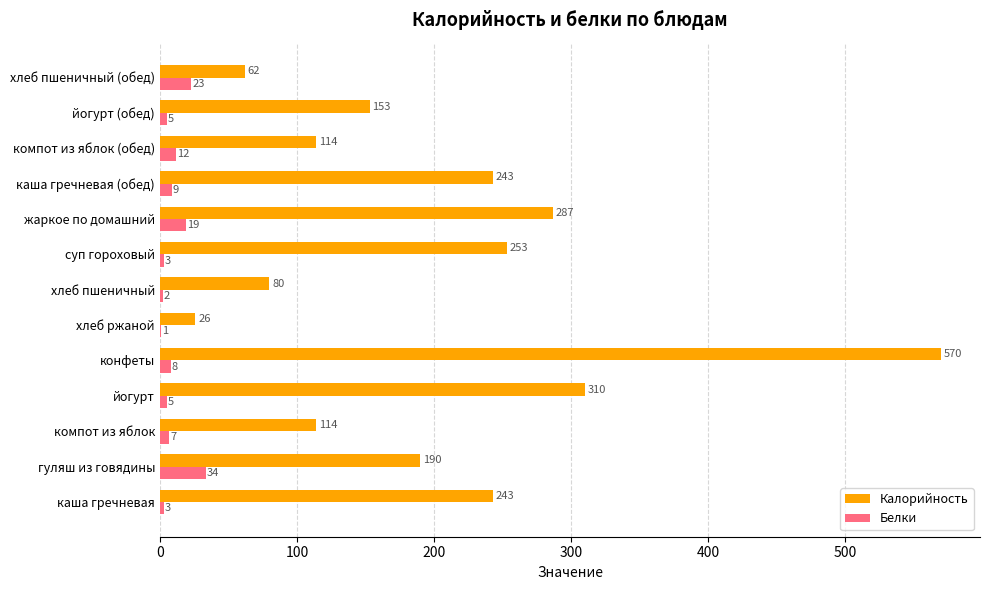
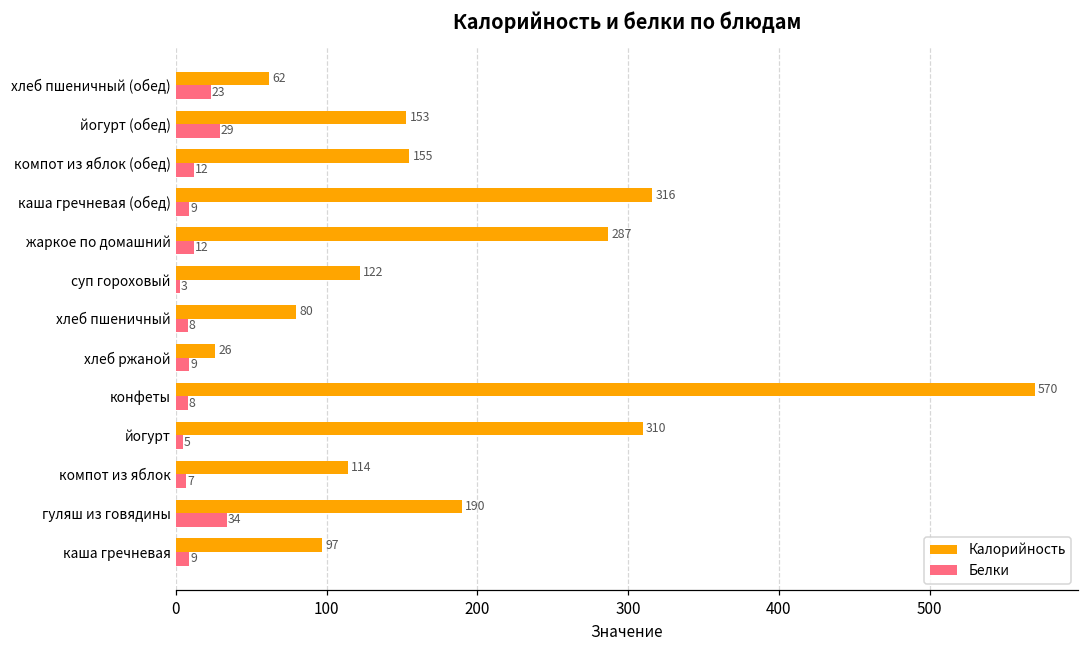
  {
    "Калорийность": {
      "хлеб пшеничный (обед)": 62,
      "йогурт (обед)": 153,
-     "компот из яблок (обед)": 114,
-     "каша гречневая (обед)": 243,
+     "компот из яблок (обед)": 155,
+     "каша гречневая (обед)": 316,
      "жаркое по домашний": 287,
-     "суп гороховый": 253,
+     "суп гороховый": 122,
      "хлеб пшеничный": 80,
      "хлеб ржаной": 26,
      "конфеты": 570,
      "йогурт": 310,
      "компот из яблок": 114,
      "гуляш из говядины": 190,
-     "каша гречневая": 243
+     "каша гречневая": 97
    },
    "Белки": {
      "хлеб пшеничный (обед)": 23,
-     "йогурт (обед)": 5,
+     "йогурт (обед)": 29,
      "компот из яблок (обед)": 12,
      "каша гречневая (обед)": 9,
-     "жаркое по домашний": 19,
+     "жаркое по домашний": 12,
      "суп гороховый": 3,
-     "хлеб пшеничный": 2,
-     "хлеб ржаной": 1,
+     "хлеб пшеничный": 8,
+     "хлеб ржаной": 9,
      "конфеты": 8,
      "йогурт": 5,
      "компот из яблок": 7,
      "гуляш из говядины": 34,
-     "каша гречневая": 3
+     "каша гречневая": 9
    }
  }
